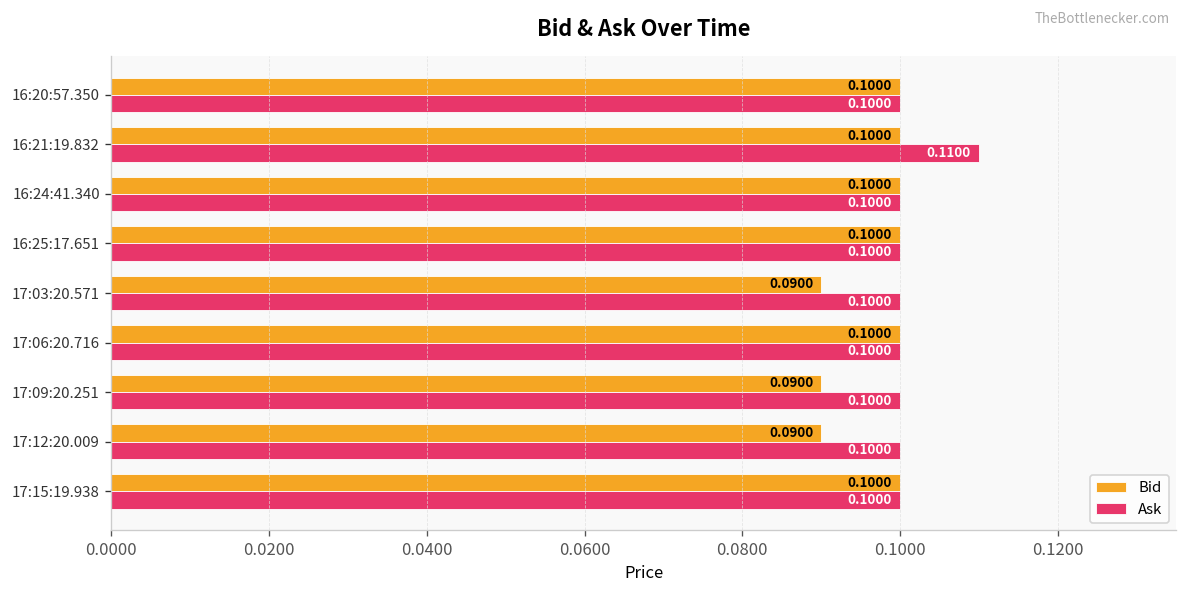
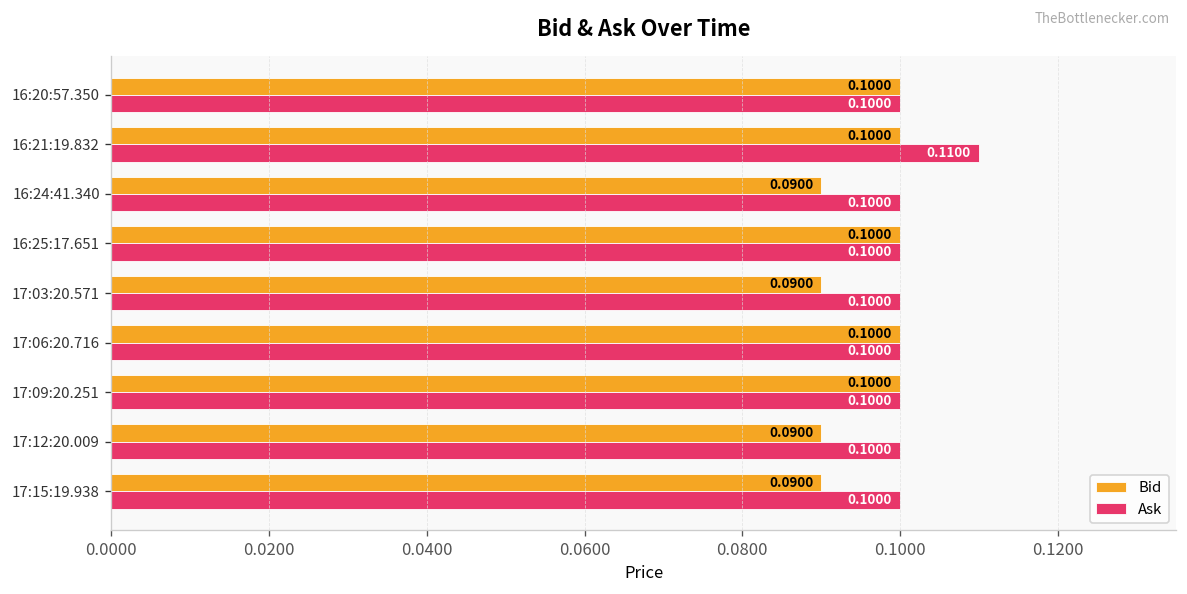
  {
    "Bid": {
      "16:20:57.350": 0.1000,
      "16:21:19.832": 0.1000,
-     "16:24:41.340": 0.1000,
+     "16:24:41.340": 0.0900,
      "16:25:17.651": 0.1000,
      "17:03:20.571": 0.0900,
      "17:06:20.716": 0.1000,
-     "17:09:20.251": 0.0900,
+     "17:09:20.251": 0.1000,
      "17:12:20.009": 0.0900,
-     "17:15:19.938": 0.1000
+     "17:15:19.938": 0.0900
    },
    "Ask": {
      "16:20:57.350": 0.1000,
      "16:21:19.832": 0.1100,
      "16:24:41.340": 0.1000,
      "16:25:17.651": 0.1000,
      "17:03:20.571": 0.1000,
      "17:06:20.716": 0.1000,
      "17:09:20.251": 0.1000,
      "17:12:20.009": 0.1000,
      "17:15:19.938": 0.1000
    }
  }
